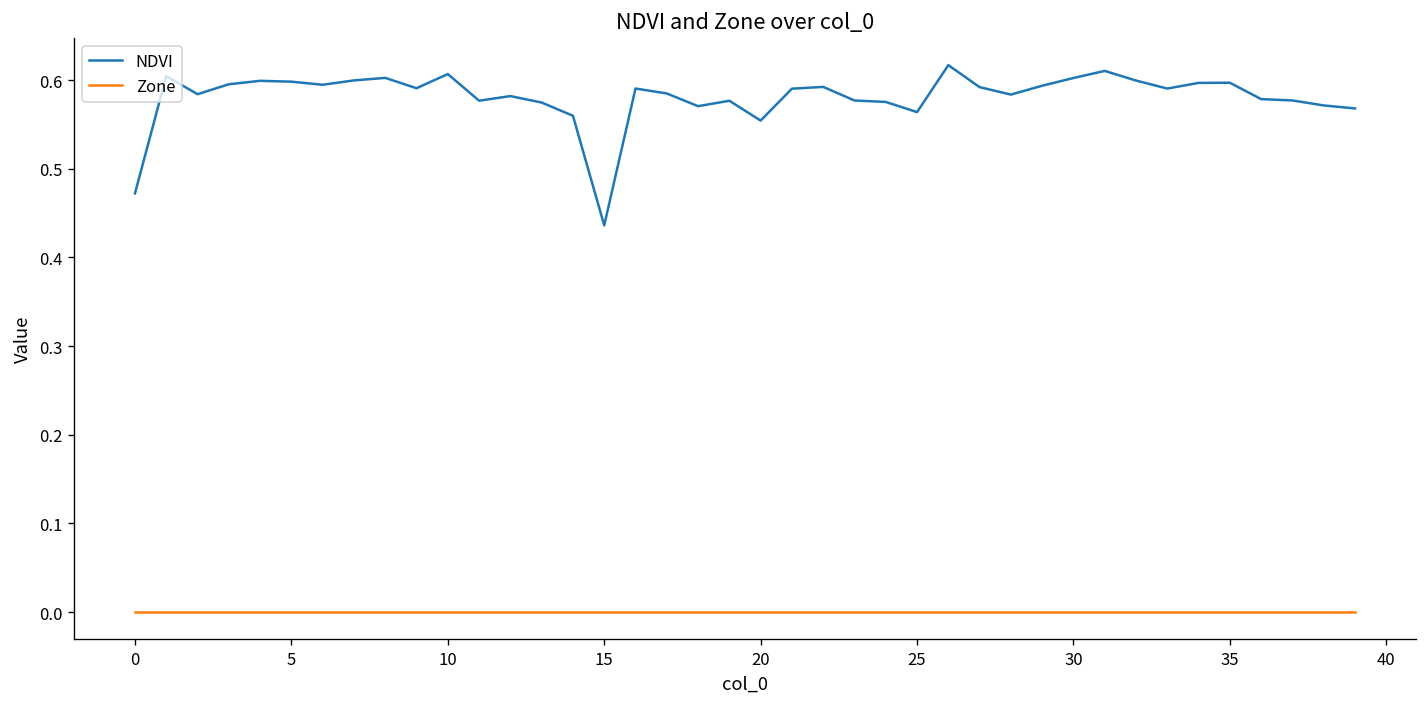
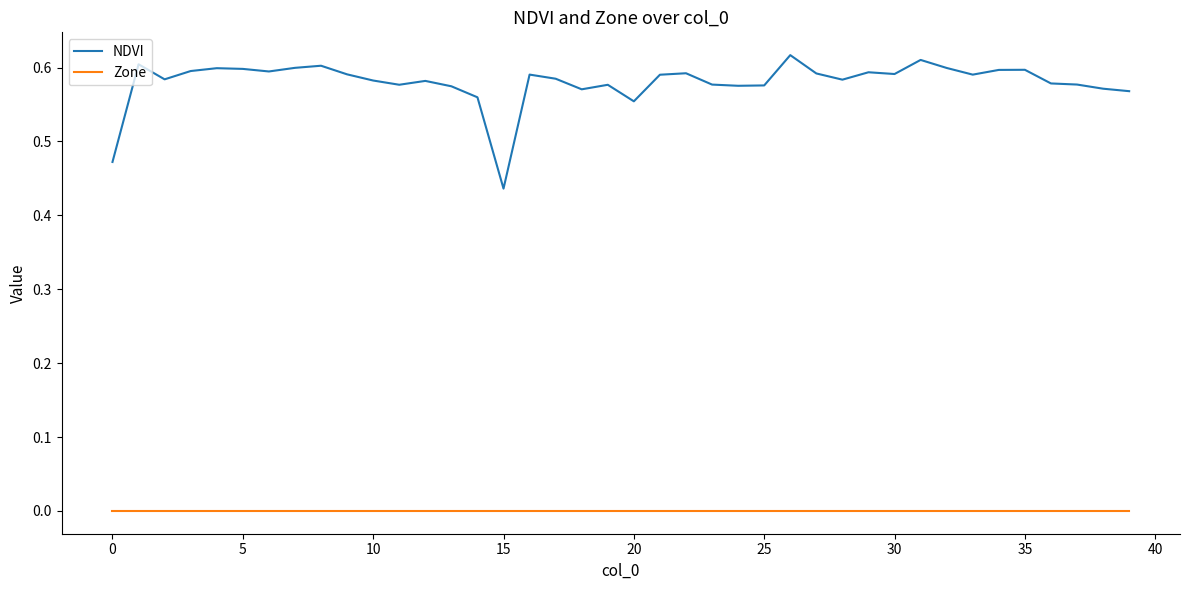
  {
    "NDVI": {
      "0": 0.47,
      "5": 0.60,
-     "10": 0.61,
+     "10": 0.58,
      "15": 0.44,
      "20": 0.55,
-     "25": 0.56,
-     "30": 0.60,
+     "25": 0.58,
+     "30": 0.59,
      "35": 0.60
    },
    "Zone": {
      "0": 0.00,
      "5": 0.00,
      "10": 0.00,
      "15": 0.00,
      "20": 0.00,
      "25": 0.00,
      "30": 0.00,
      "35": 0.00
    }
  }
